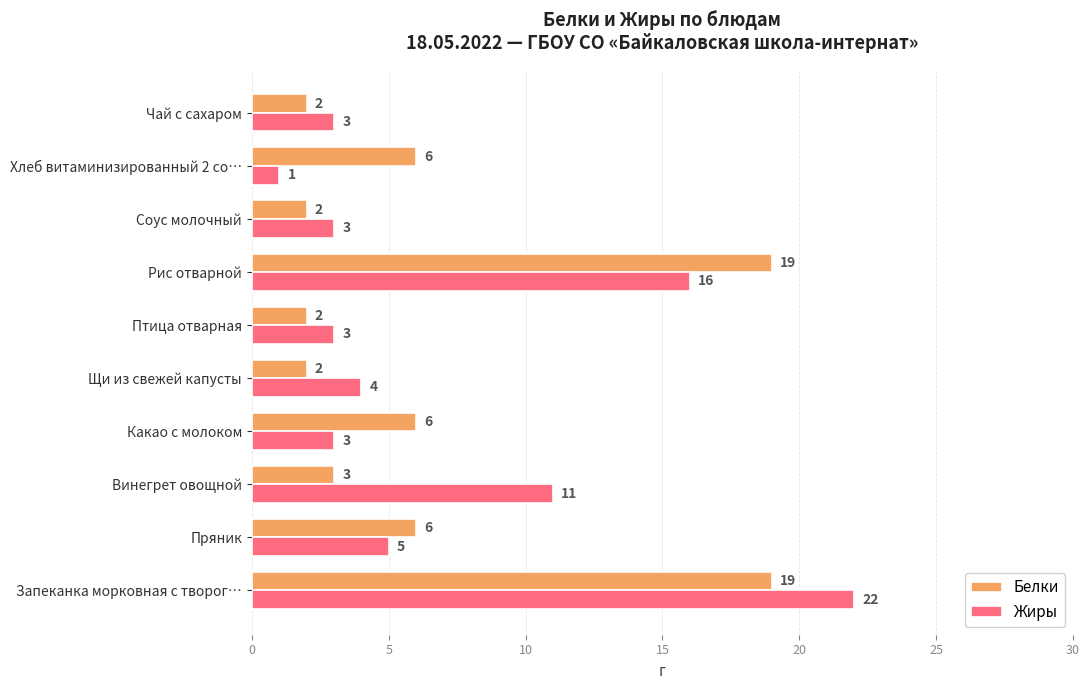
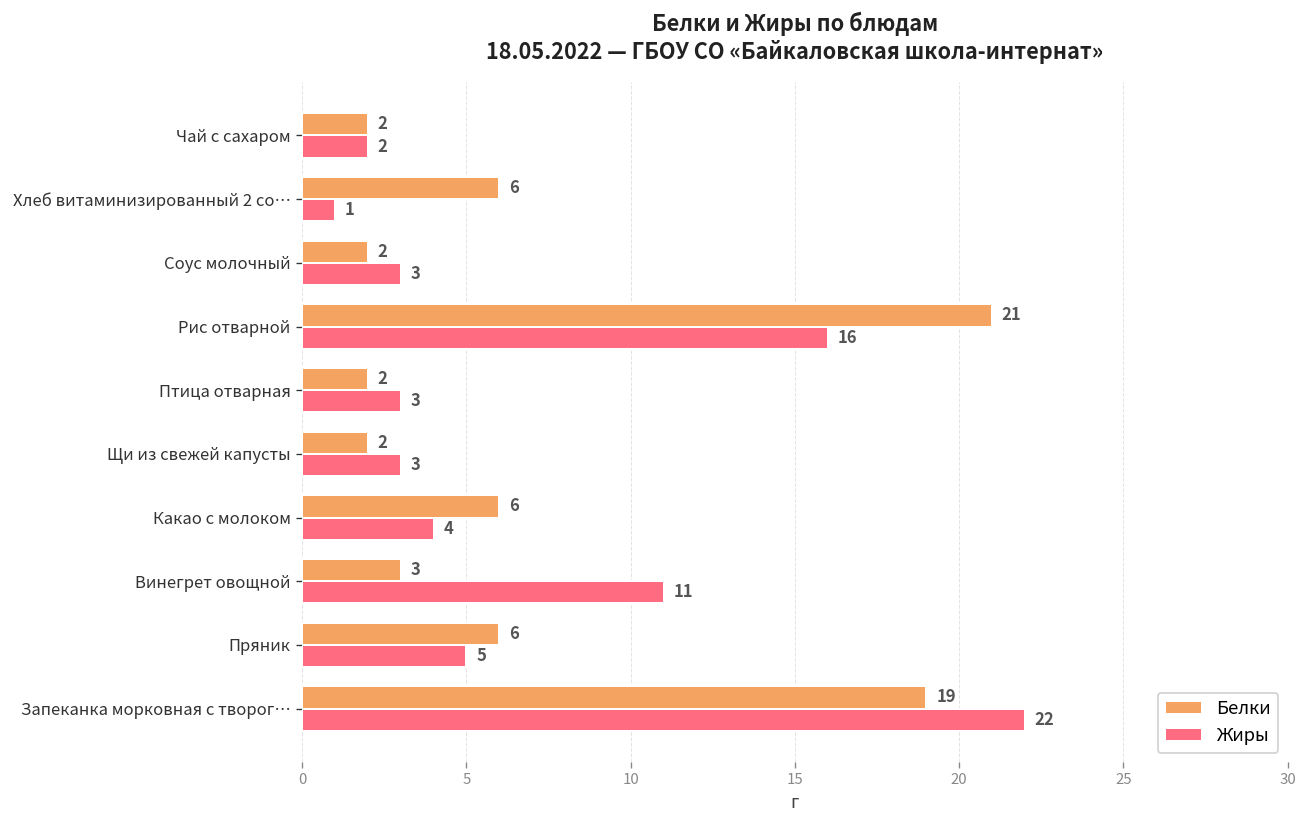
  {
    "Белки": {
      "Чай с сахаром": 2,
      "Хлеб витаминизированный 2 со…": 6,
      "Соус молочный": 2,
-     "Рис отварной": 19,
+     "Рис отварной": 21,
      "Птица отварная": 2,
      "Щи из свежей капусты": 2,
      "Какао с молоком": 6,
      "Винегрет овощной": 3,
      "Пряник": 6,
      "Запеканка морковная с творог…": 19
    },
    "Жиры": {
-     "Чай с сахаром": 3,
+     "Чай с сахаром": 2,
      "Хлеб витаминизированный 2 со…": 1,
      "Соус молочный": 3,
      "Рис отварной": 16,
      "Птица отварная": 3,
-     "Щи из свежей капусты": 4,
-     "Какао с молоком": 3,
+     "Щи из свежей капусты": 3,
+     "Какао с молоком": 4,
      "Винегрет овощной": 11,
      "Пряник": 5,
      "Запеканка морковная с творог…": 22
    }
  }
